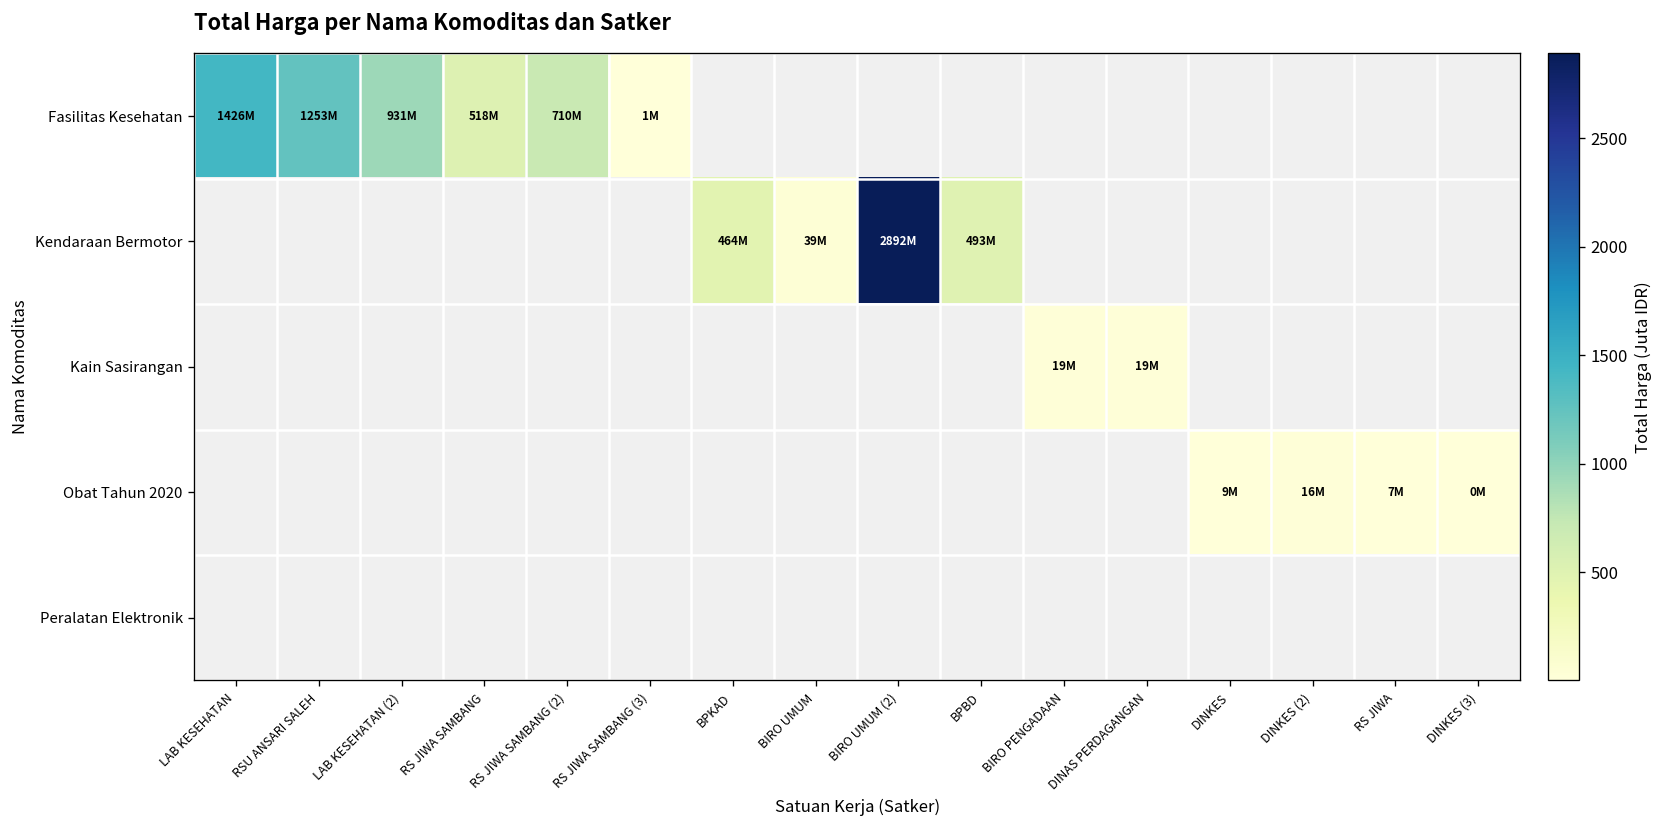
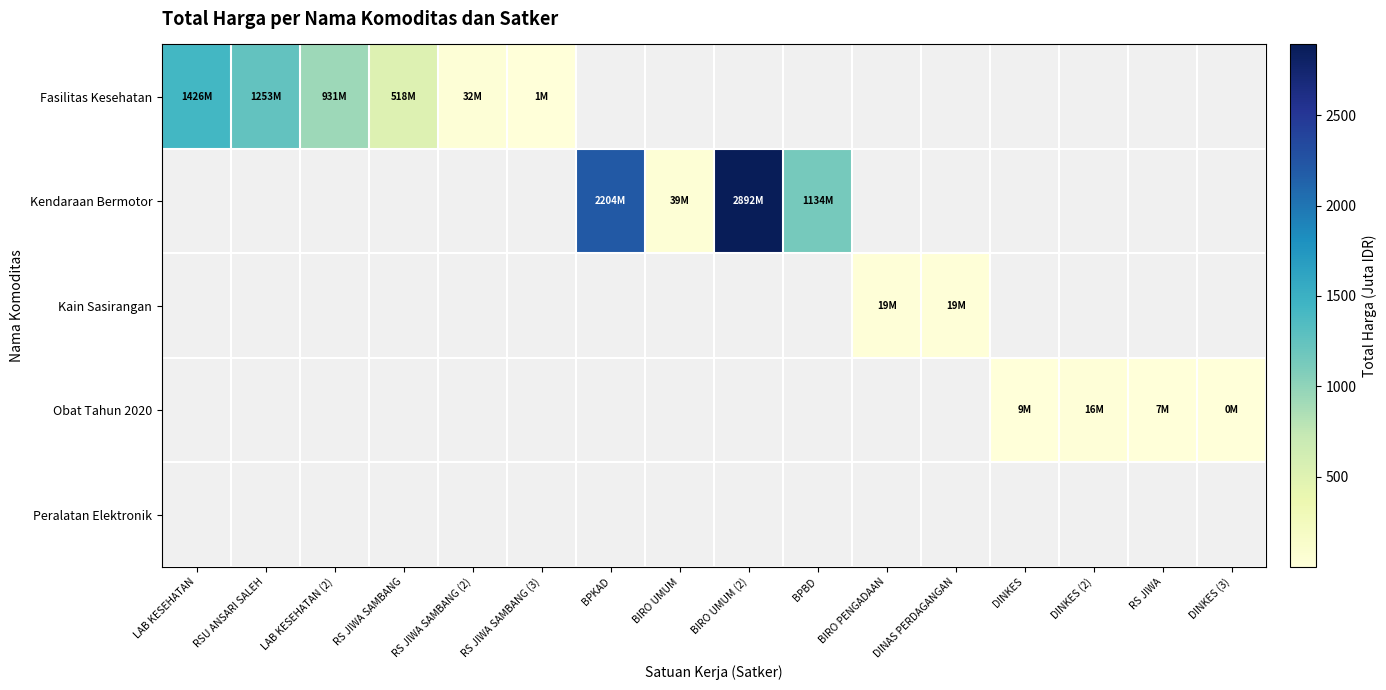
  {
    "Fasilitas Kesehatan": {
      "LAB KESEHATAN": "1426M",
      "RSU ANSARI SALEH": "1253M",
      "LAB KESEHATAN (2)": "931M",
      "RS JIWA SAMBANG": "518M",
-     "RS JIWA SAMBANG (2)": "710M",
+     "RS JIWA SAMBANG (2)": "32M",
      "RS JIWA SAMBANG (3)": "1M"
    },
    "Kendaraan Bermotor": {
-     "BPKAD": "464M",
+     "BPKAD": "2204M",
      "BIRO UMUM": "39M",
      "BIRO UMUM (2)": "2892M",
-     "BPBD": "493M"
+     "BPBD": "1134M"
    },
    "Kain Sasirangan": {
      "BIRO PENGADAAN": "19M",
      "DINAS PERDAGANGAN": "19M"
    },
    "Obat Tahun 2020": {
      "DINKES": "9M",
      "DINKES (2)": "16M",
      "RS JIWA": "7M",
      "DINKES (3)": "0M"
    }
  }
